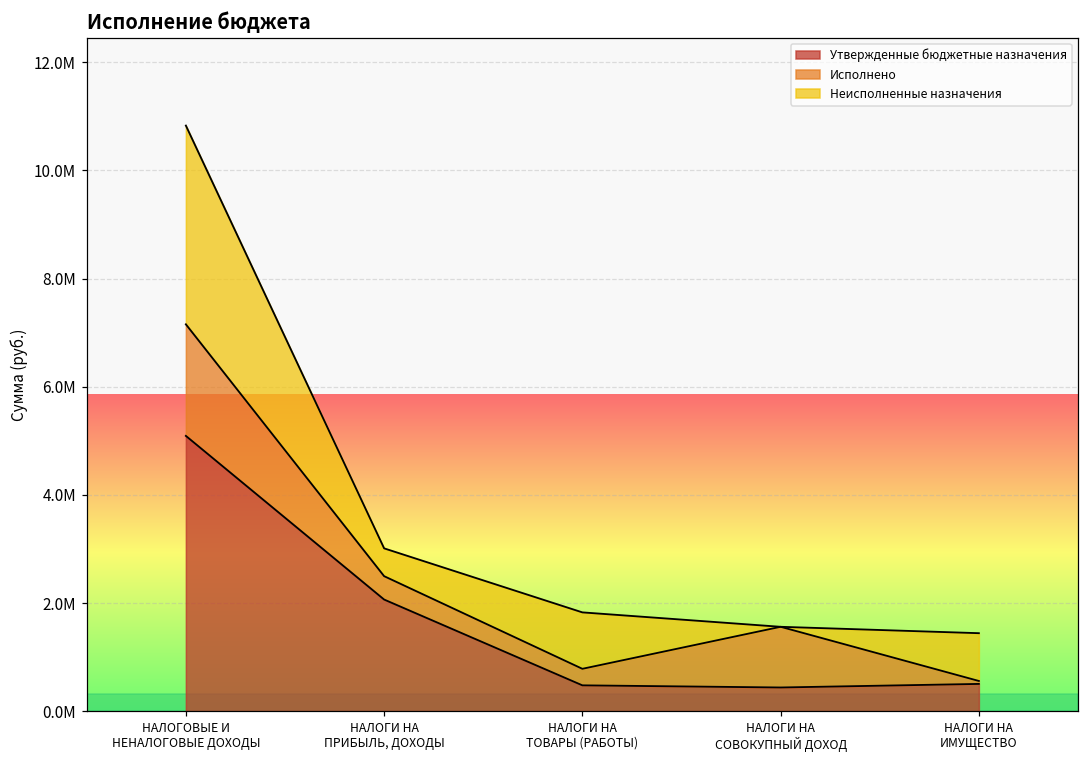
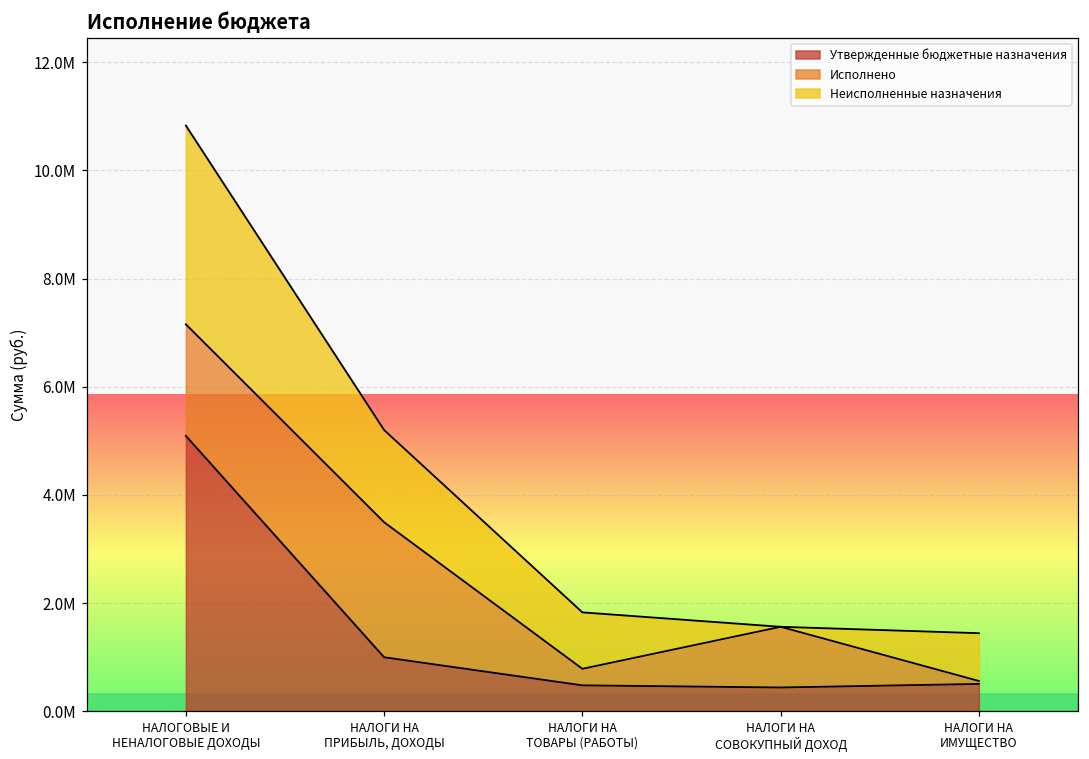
  {
    "Утвержденные бюджетные назначения": {
      "НАЛОГОВЫЕ И НЕНАЛОГОВЫЕ ДОХОДЫ": 5100000,
-     "НАЛОГИ НА ПРИБЫЛЬ, ДОХОДЫ": 2100000,
+     "НАЛОГИ НА ПРИБЫЛЬ, ДОХОДЫ": 1000000,
      "НАЛОГИ НА ТОВАРЫ (РАБОТЫ)": 500000,
      "НАЛОГИ НА СОВОКУПНЫЙ ДОХОД": 400000,
      "НАЛОГИ НА ИМУЩЕСТВО": 500000
    },
    "Исполнено": {
      "НАЛОГОВЫЕ И НЕНАЛОГОВЫЕ ДОХОДЫ": 2100000,
-     "НАЛОГИ НА ПРИБЫЛЬ, ДОХОДЫ": 400000,
+     "НАЛОГИ НА ПРИБЫЛЬ, ДОХОДЫ": 2500000,
      "НАЛОГИ НА ТОВАРЫ (РАБОТЫ)": 300000,
      "НАЛОГИ НА ИМУЩЕСТВО": 100000
    },
    "Неисполненные назначения": {
      "НАЛОГОВЫЕ И НЕНАЛОГОВЫЕ ДОХОДЫ": 3700000,
-     "НАЛОГИ НА ПРИБЫЛЬ, ДОХОДЫ": 500000,
+     "НАЛОГИ НА ПРИБЫЛЬ, ДОХОДЫ": 1700000,
      "НАЛОГИ НА ТОВАРЫ (РАБОТЫ)": 1000000,
      "НАЛОГИ НА ИМУЩЕСТВО": 900000
    }
  }
